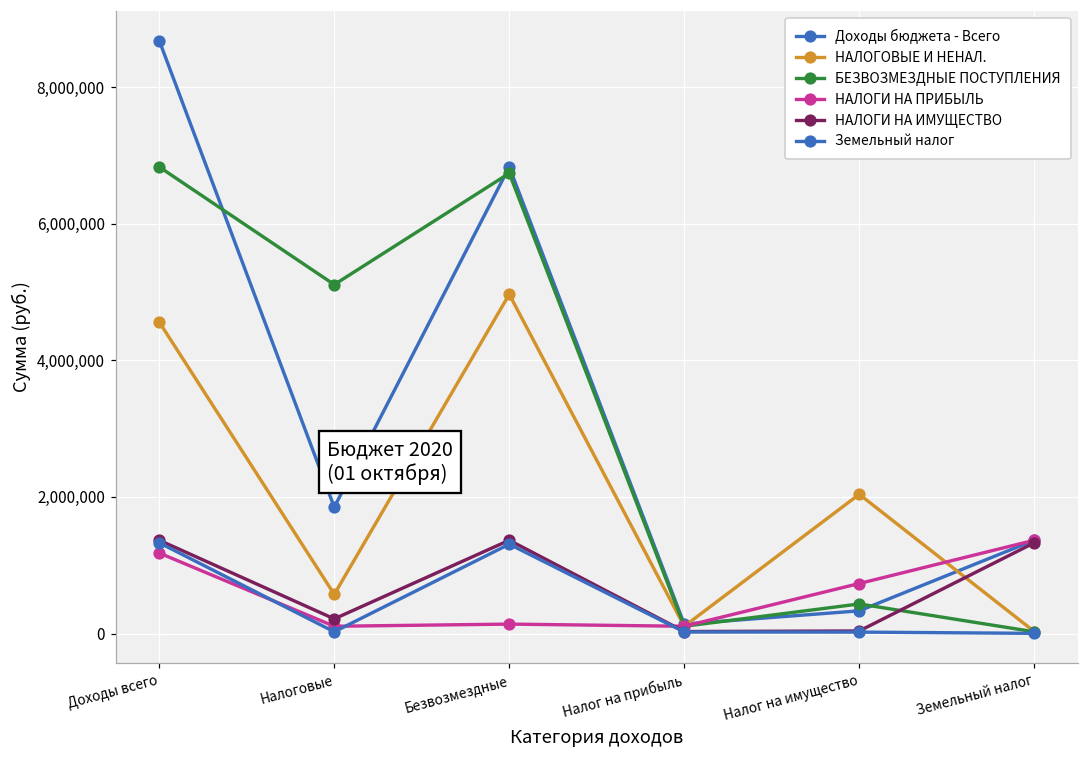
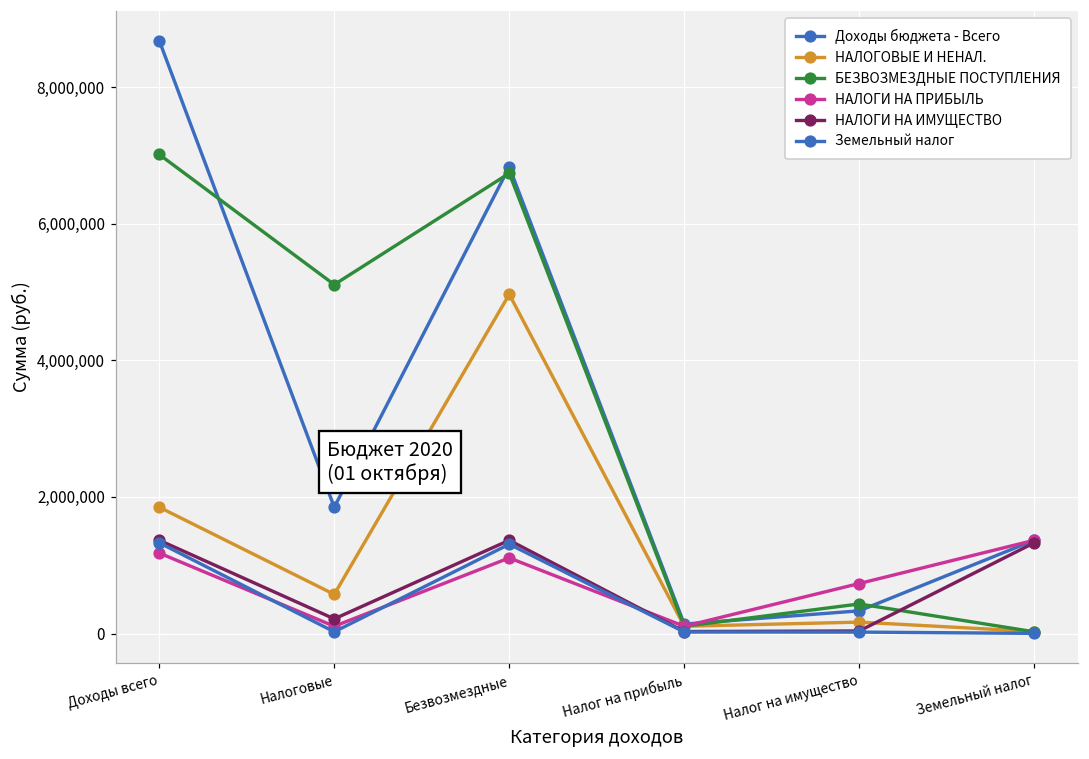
  {
    "НАЛОГОВЫЕ И НЕНАЛ.": {
-     "Доходы всего": "4,600,000",
+     "Доходы всего": "1,800,000",
      "Налоговые": "600,000",
      "Безвозмездные": "5,000,000",
-     "Налог на имущество": "2,000,000"
+     "Налог на имущество": "200,000"
    },
    "БЕЗВОЗМЕЗДНЫЕ ПОСТУПЛЕНИЯ": {
-     "Доходы всего": "6,800,000",
+     "Доходы всего": "7,000,000",
      "Налоговые": "5,100,000",
      "Безвозмездные": "6,700,000",
      "Налог на имущество": "400,000"
    },
    "НАЛОГИ НА ПРИБЫЛЬ": {
      "Доходы всего": "1,200,000",
      "Налоговые": "100,000",
-     "Безвозмездные": "100,000",
+     "Безвозмездные": "1,100,000",
      "Налог на имущество": "700,000"
    },
    "НАЛОГИ НА ИМУЩЕСТВО": {
      "Налоговые": "200,000",
      "Безвозмездные": "1,400,000"
    }
  }
